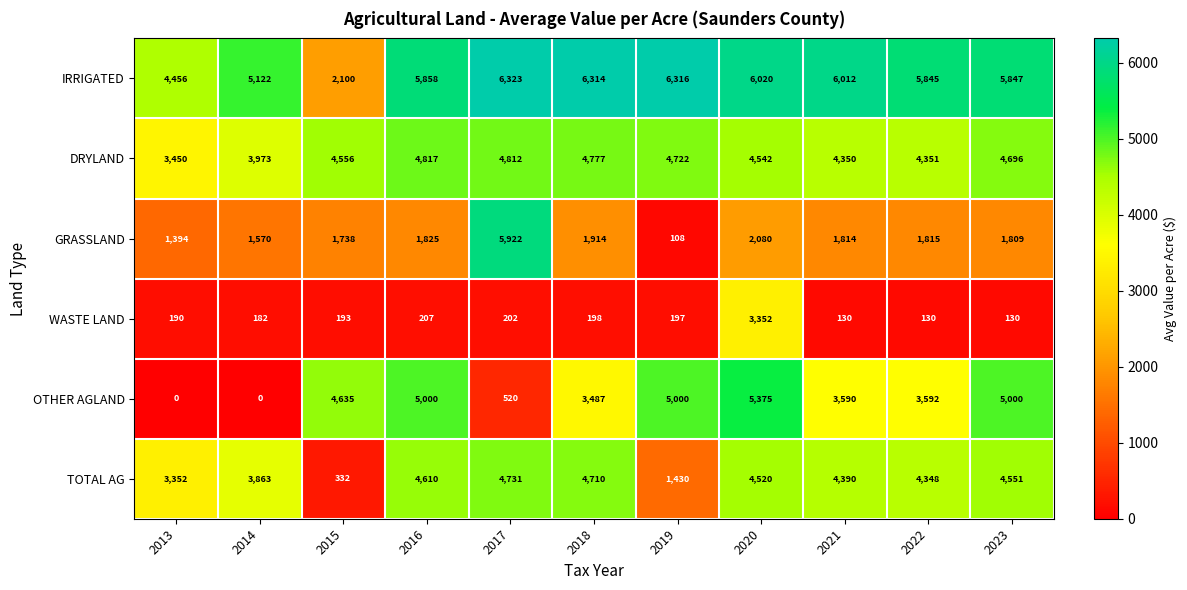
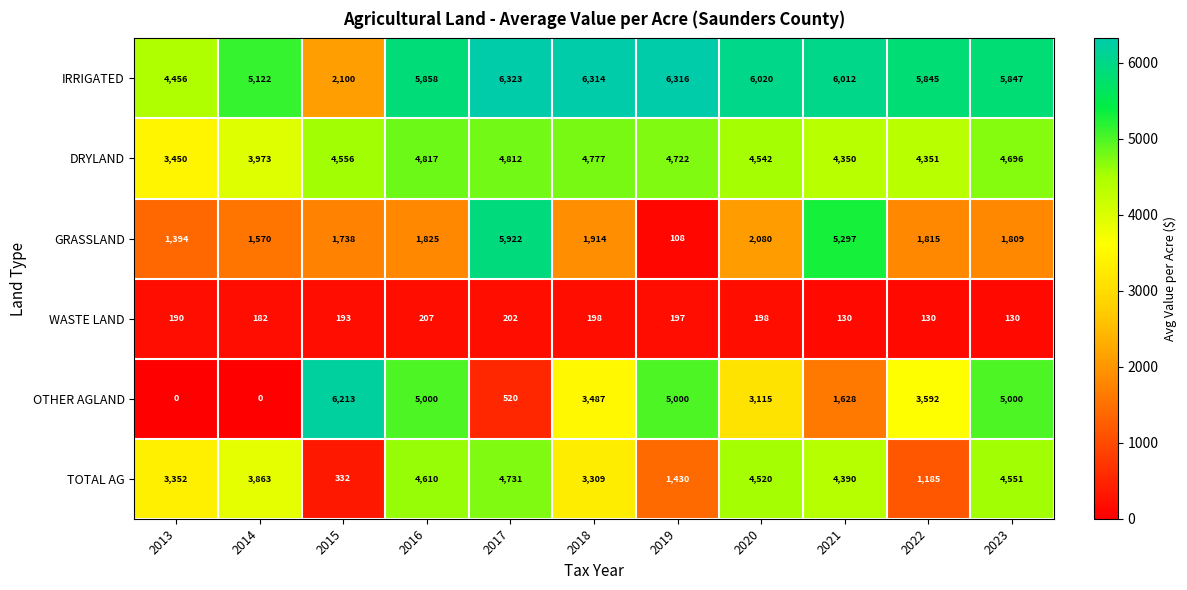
  {
    "IRRIGATED": {
      "2013": "4,456",
      "2014": "5,122",
      "2015": "2,100",
      "2016": "5,858",
      "2017": "6,323",
      "2018": "6,314",
      "2019": "6,316",
      "2020": "6,020",
      "2021": "6,012",
      "2022": "5,845",
      "2023": "5,847"
    },
    "DRYLAND": {
      "2013": "3,450",
      "2014": "3,973",
      "2015": "4,556",
      "2016": "4,817",
      "2017": "4,812",
      "2018": "4,777",
      "2019": "4,722",
      "2020": "4,542",
      "2021": "4,350",
      "2022": "4,351",
      "2023": "4,696"
    },
    "GRASSLAND": {
      "2013": "1,394",
      "2014": "1,570",
      "2015": "1,738",
      "2016": "1,825",
      "2017": "5,922",
      "2018": "1,914",
      "2019": "108",
      "2020": "2,080",
-     "2021": "1,814",
+     "2021": "5,297",
      "2022": "1,815",
      "2023": "1,809"
    },
    "WASTE LAND": {
      "2013": "190",
      "2014": "182",
      "2015": "193",
      "2016": "207",
      "2017": "202",
      "2018": "198",
      "2019": "197",
-     "2020": "3,352",
+     "2020": "198",
      "2021": "130",
      "2022": "130",
      "2023": "130"
    },
    "OTHER AGLAND": {
      "2013": "0",
      "2014": "0",
-     "2015": "4,635",
+     "2015": "6,213",
      "2016": "5,000",
      "2017": "520",
      "2018": "3,487",
      "2019": "5,000",
-     "2020": "5,375",
-     "2021": "3,590",
+     "2020": "3,115",
+     "2021": "1,628",
      "2022": "3,592",
      "2023": "5,000"
    },
    "TOTAL AG": {
      "2013": "3,352",
      "2014": "3,863",
      "2015": "332",
      "2016": "4,610",
      "2017": "4,731",
-     "2018": "4,710",
+     "2018": "3,309",
      "2019": "1,430",
      "2020": "4,520",
      "2021": "4,390",
-     "2022": "4,348",
+     "2022": "1,185",
      "2023": "4,551"
    }
  }
